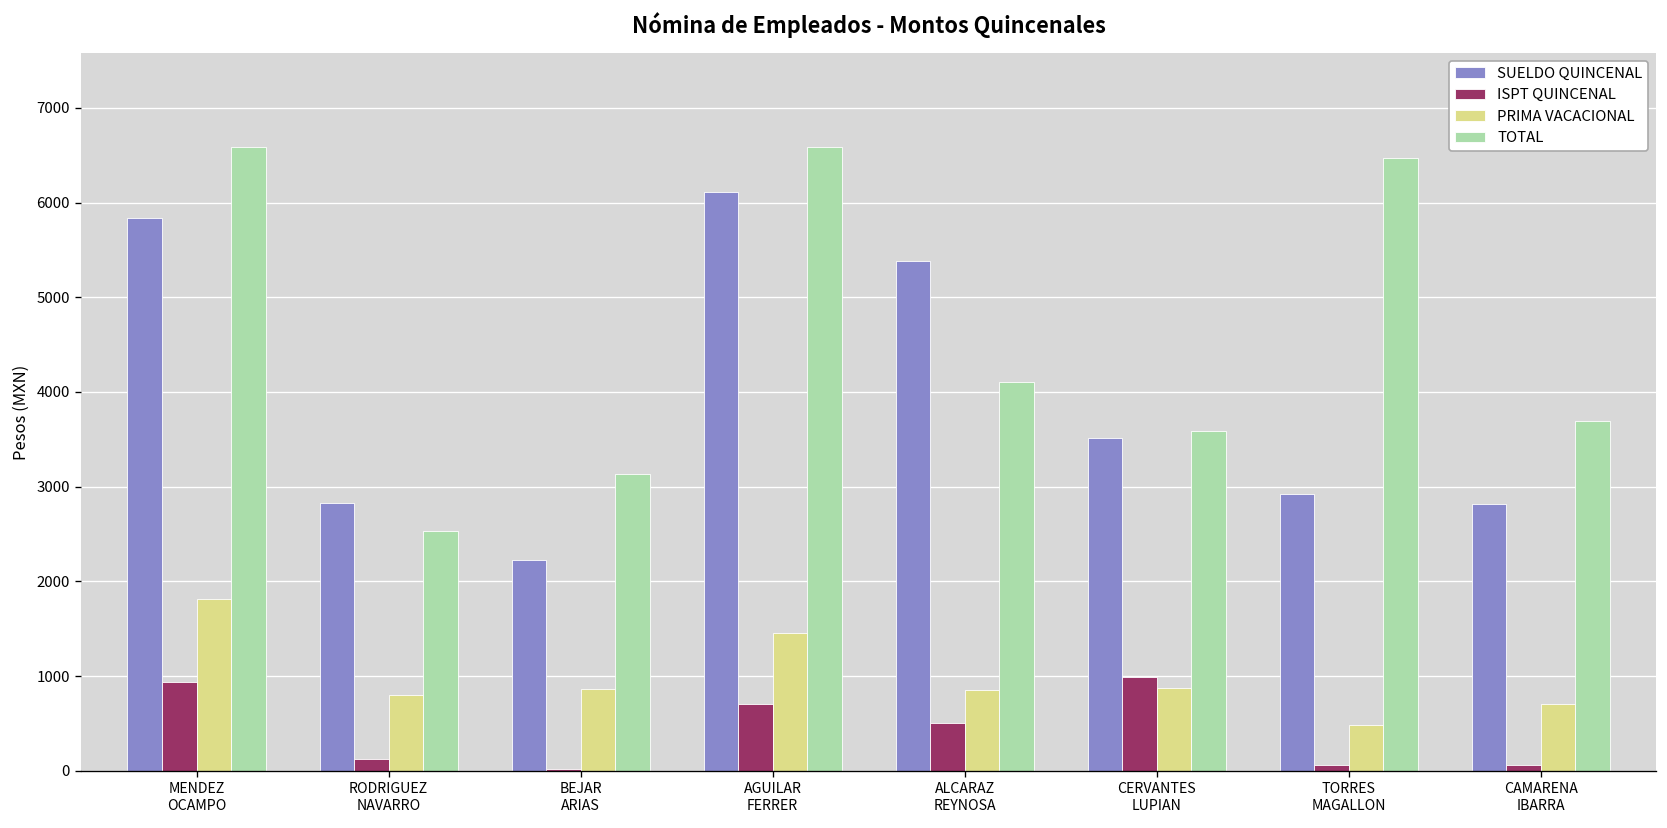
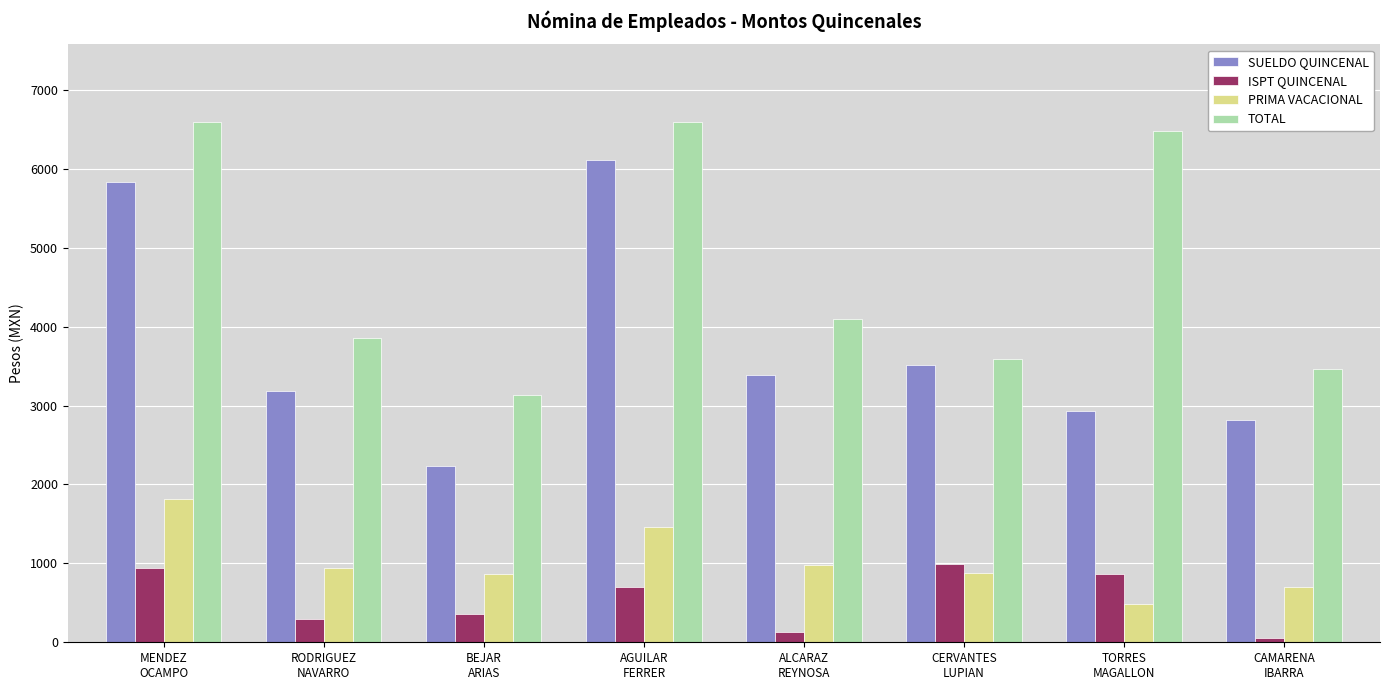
  {
    "SUELDO QUINCENAL": {
      "MENDEZ OCAMPO": 5800,
-     "RODRIGUEZ NAVARRO": 2800,
+     "RODRIGUEZ NAVARRO": 3200,
      "BEJAR ARIAS": 2200,
      "AGUILAR FERRER": 6100,
-     "ALCARAZ REYNOSA": 5400,
+     "ALCARAZ REYNOSA": 3400,
      "CERVANTES LUPIAN": 3500,
      "TORRES MAGALLON": 2900,
      "CAMARENA IBARRA": 2800
    },
    "ISPT QUINCENAL": {
      "MENDEZ OCAMPO": 900,
-     "RODRIGUEZ NAVARRO": 100,
-     "BEJAR ARIAS": 0,
+     "RODRIGUEZ NAVARRO": 300,
+     "BEJAR ARIAS": 400,
      "AGUILAR FERRER": 700,
-     "ALCARAZ REYNOSA": 500,
+     "ALCARAZ REYNOSA": 100,
      "CERVANTES LUPIAN": 1000,
-     "TORRES MAGALLON": 100,
+     "TORRES MAGALLON": 900,
      "CAMARENA IBARRA": 100
    },
    "PRIMA VACACIONAL": {
      "MENDEZ OCAMPO": 1800,
-     "RODRIGUEZ NAVARRO": 800,
+     "RODRIGUEZ NAVARRO": 900,
      "BEJAR ARIAS": 900,
      "AGUILAR FERRER": 1500,
-     "ALCARAZ REYNOSA": 800,
+     "ALCARAZ REYNOSA": 1000,
      "CERVANTES LUPIAN": 900,
      "TORRES MAGALLON": 500,
      "CAMARENA IBARRA": 700
    },
    "TOTAL": {
      "MENDEZ OCAMPO": 6600,
-     "RODRIGUEZ NAVARRO": 2500,
+     "RODRIGUEZ NAVARRO": 3900,
      "BEJAR ARIAS": 3100,
      "AGUILAR FERRER": 6600,
      "ALCARAZ REYNOSA": 4100,
      "CERVANTES LUPIAN": 3600,
      "TORRES MAGALLON": 6500,
-     "CAMARENA IBARRA": 3700
+     "CAMARENA IBARRA": 3500
    }
  }
